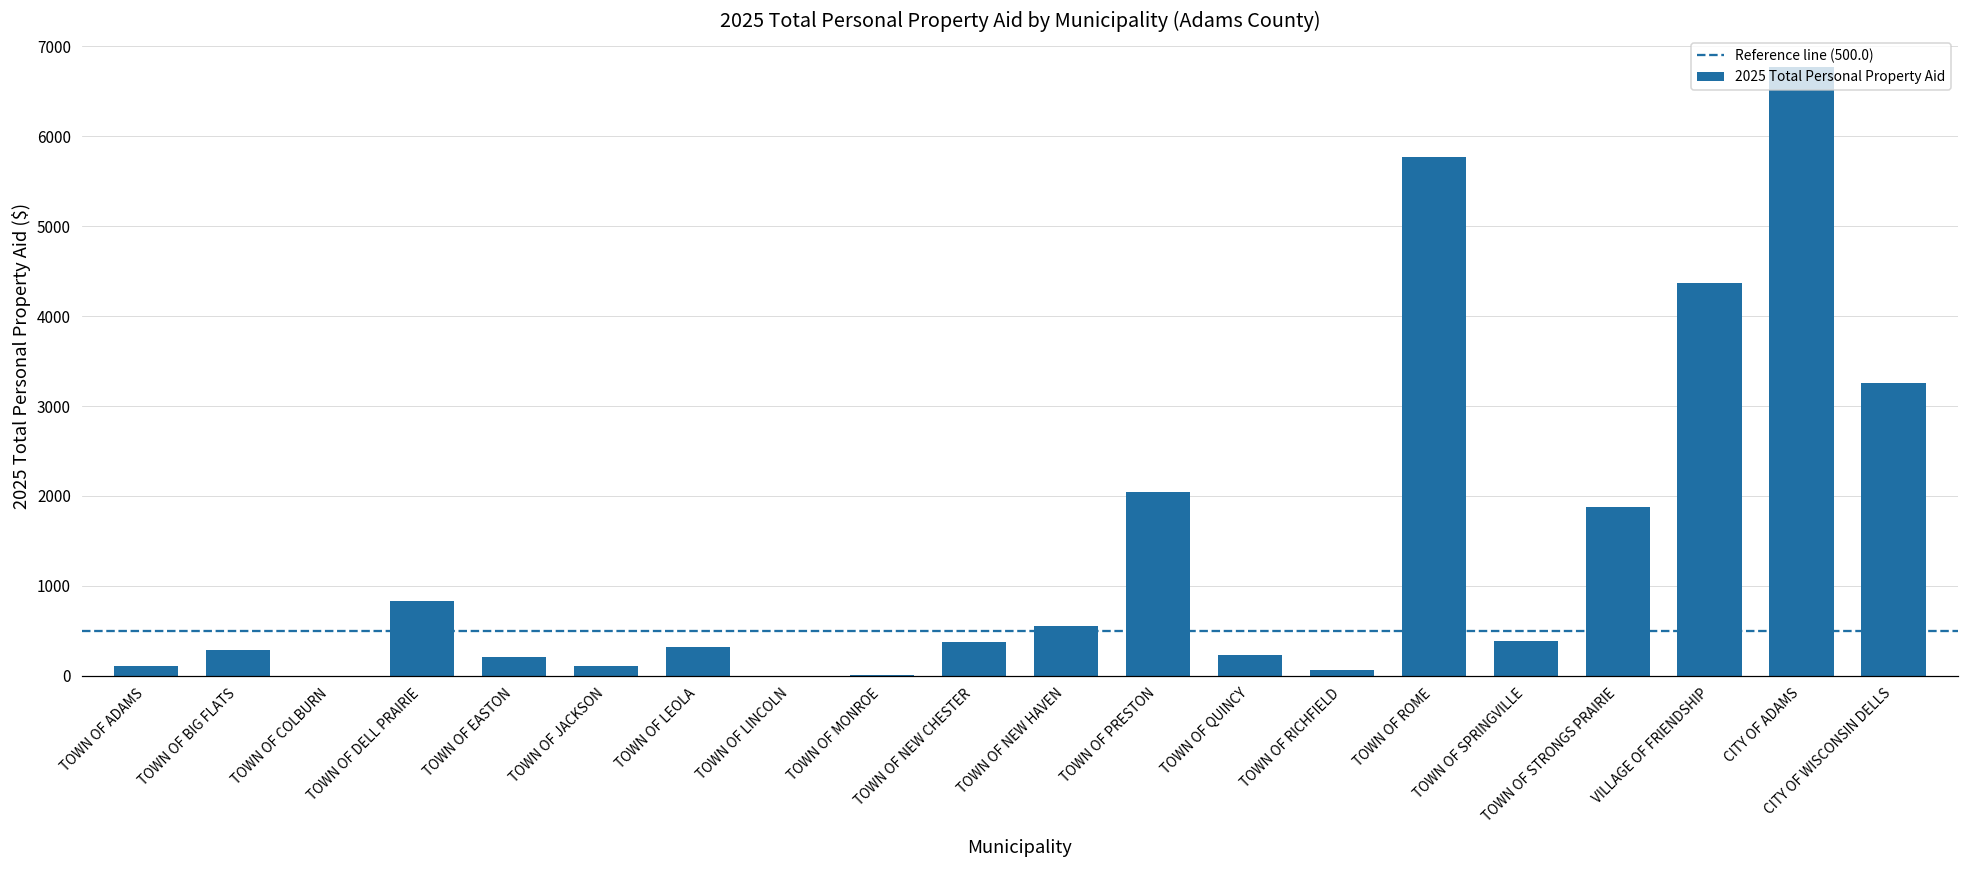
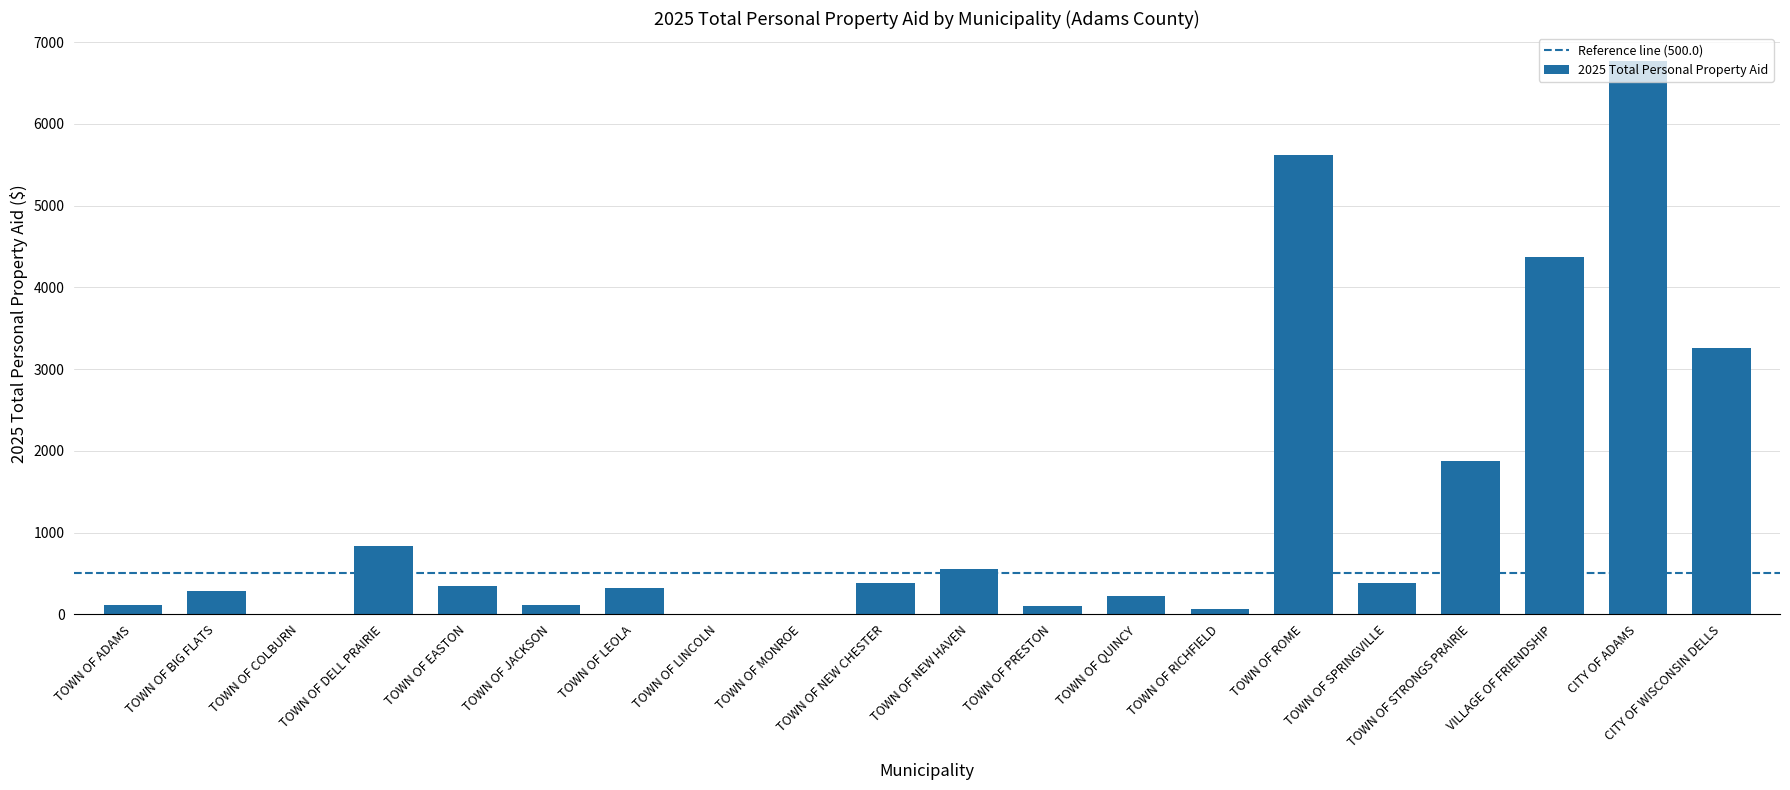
  {
    "TOWN OF ADAMS": 100,
    "TOWN OF BIG FLATS": 300,
    "TOWN OF DELL PRAIRIE": 800,
-   "TOWN OF EASTON": 200,
+   "TOWN OF EASTON": 300,
    "TOWN OF JACKSON": 100,
    "TOWN OF LEOLA": 300,
    "TOWN OF LINCOLN": 0,
    "TOWN OF NEW CHESTER": 400,
    "TOWN OF NEW HAVEN": 600,
-   "TOWN OF PRESTON": 2000,
+   "TOWN OF PRESTON": 100,
    "TOWN OF QUINCY": 200,
    "TOWN OF RICHFIELD": 100,
-   "TOWN OF ROME": 5800,
+   "TOWN OF ROME": 5600,
    "TOWN OF SPRINGVILLE": 400,
    "TOWN OF STRONGS PRAIRIE": 1900,
    "VILLAGE OF FRIENDSHIP": 4400,
    "CITY OF WISCONSIN DELLS": 3300
  }
